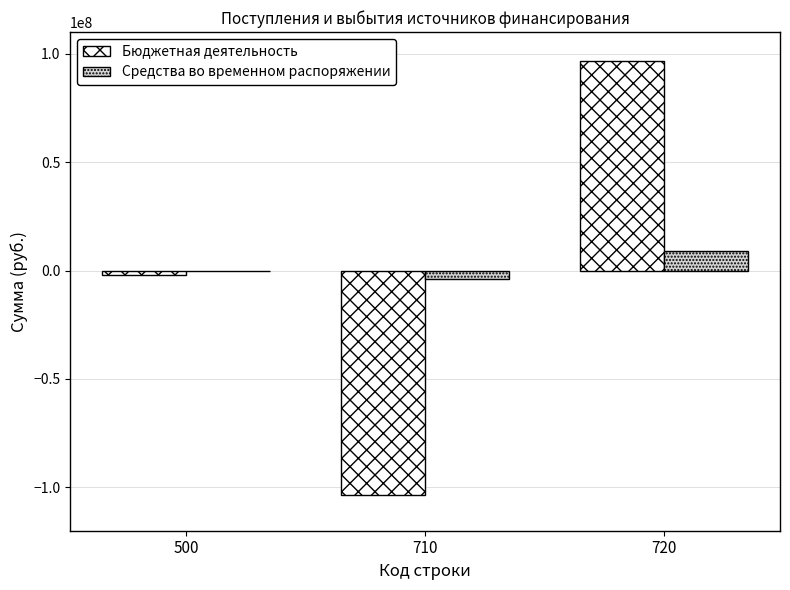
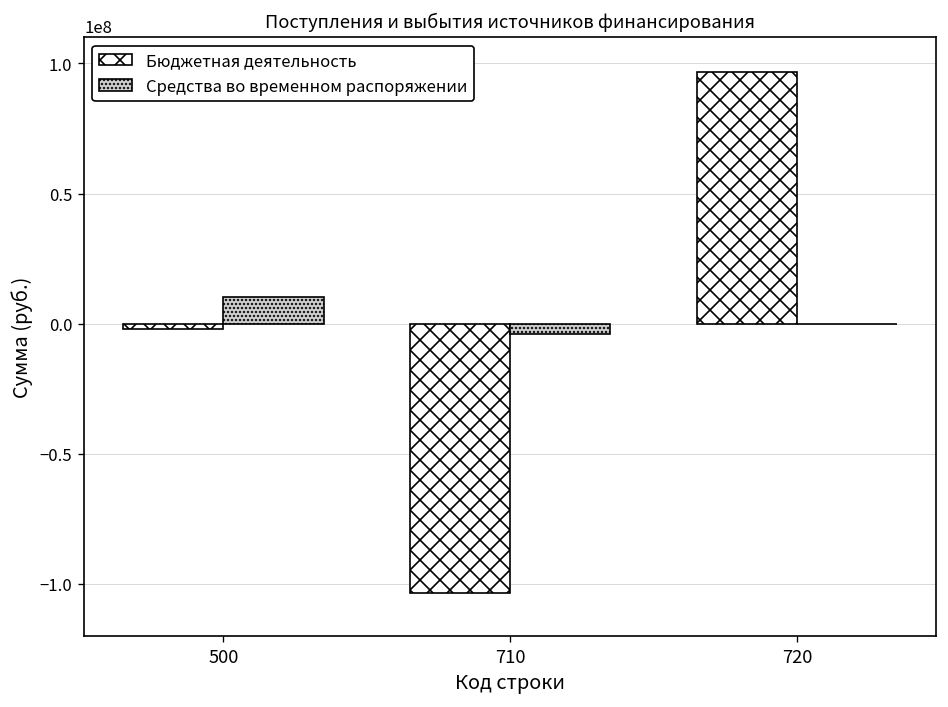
  {
    "Бюджетная деятельность": {
      "500": -2000000,
      "710": -104000000,
      "720": 97000000
    },
    "Средства во временном распоряжении": {
-     "500": 0,
+     "500": 10000000,
      "710": -4000000,
-     "720": 9000000
+     "720": 0
    }
  }
